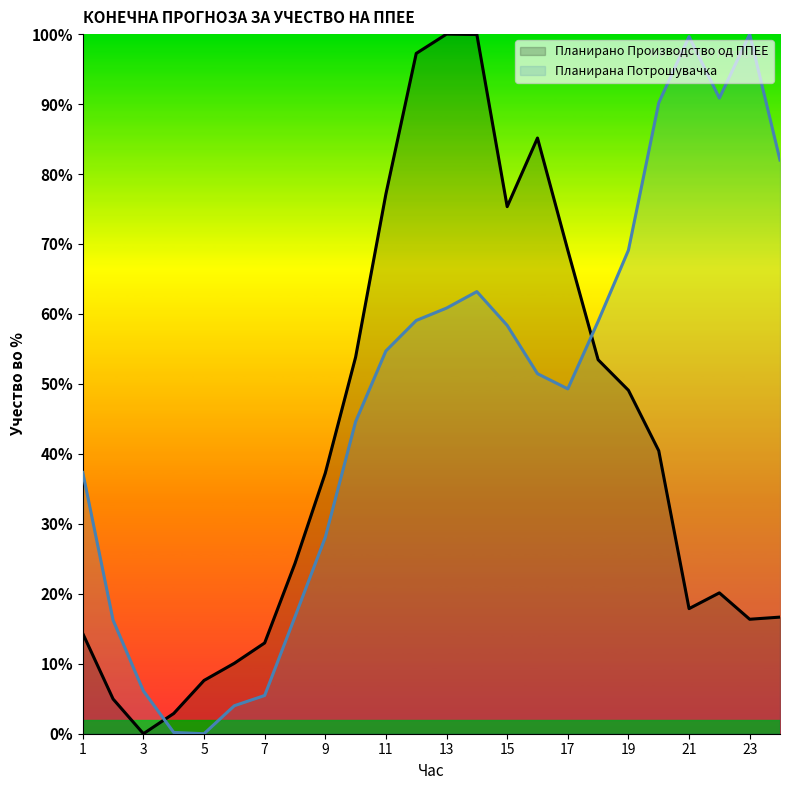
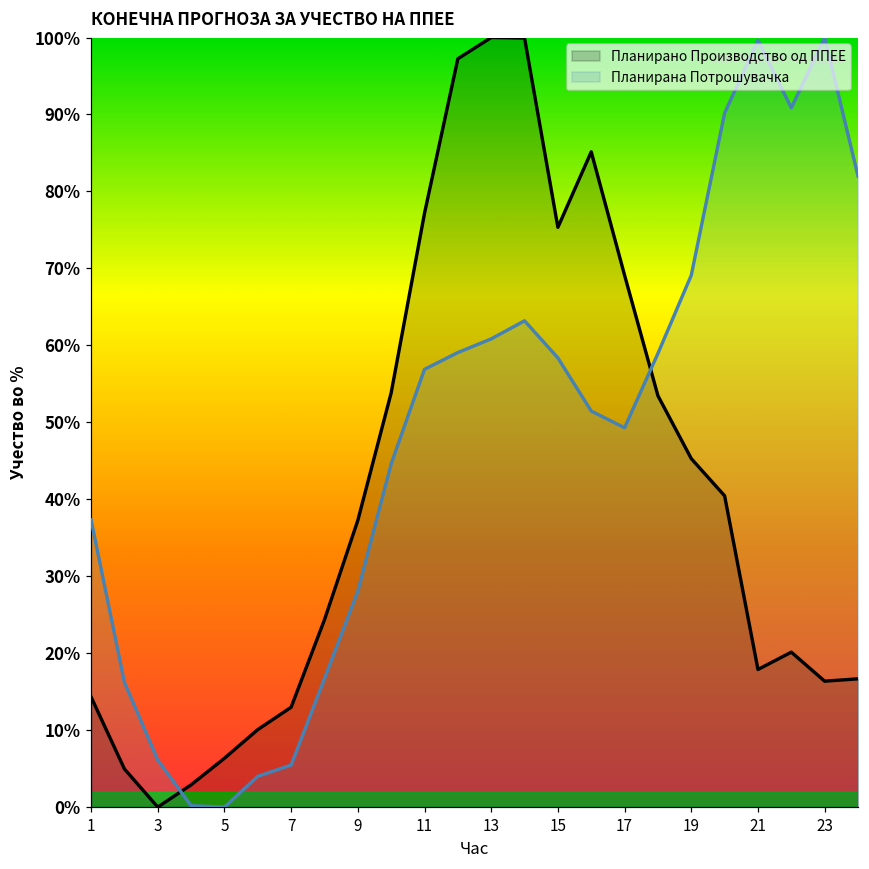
  {
    "Планирано Производство од ППЕЕ": {
      "1": "14%",
-     "5": "8%",
+     "5": "6%",
      "7": "13%",
      "9": "37%",
      "11": "77%",
      "13": "100%",
      "15": "75%",
      "17": "69%",
-     "19": "49%",
+     "19": "45%",
      "21": "18%",
      "23": "16%"
    },
    "Планирана Потрошувачка": {
      "1": "37%",
      "3": "6%",
      "7": "5%",
      "9": "28%",
-     "11": "55%",
+     "11": "57%",
      "13": "61%",
      "15": "58%",
      "17": "49%",
      "19": "69%",
      "21": "100%",
      "23": "100%"
    }
  }
